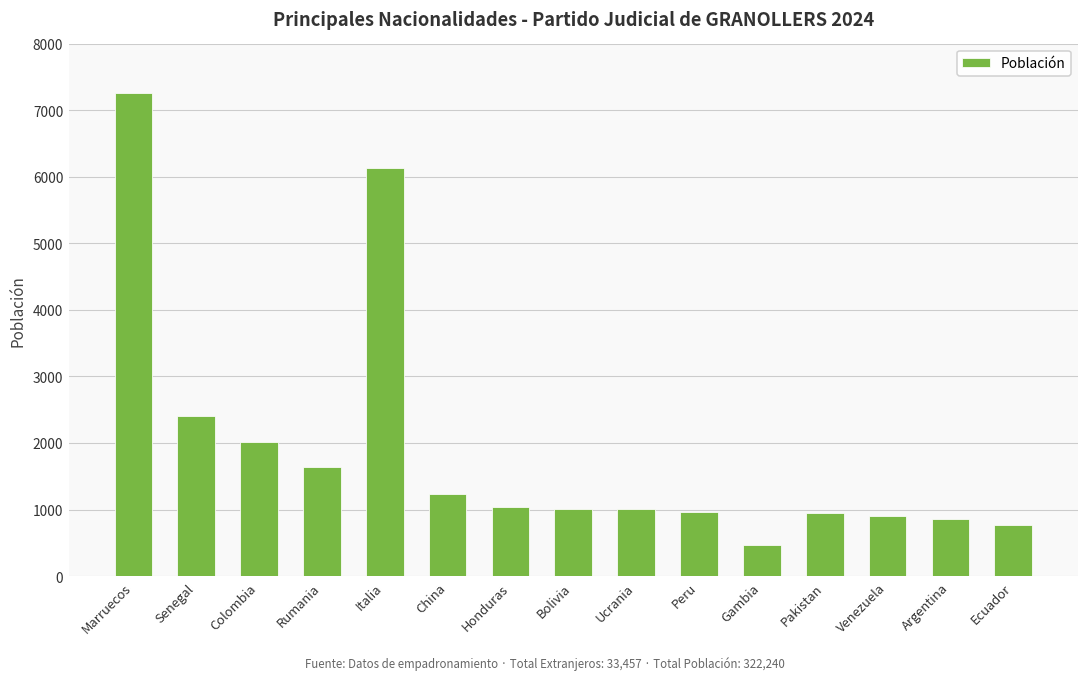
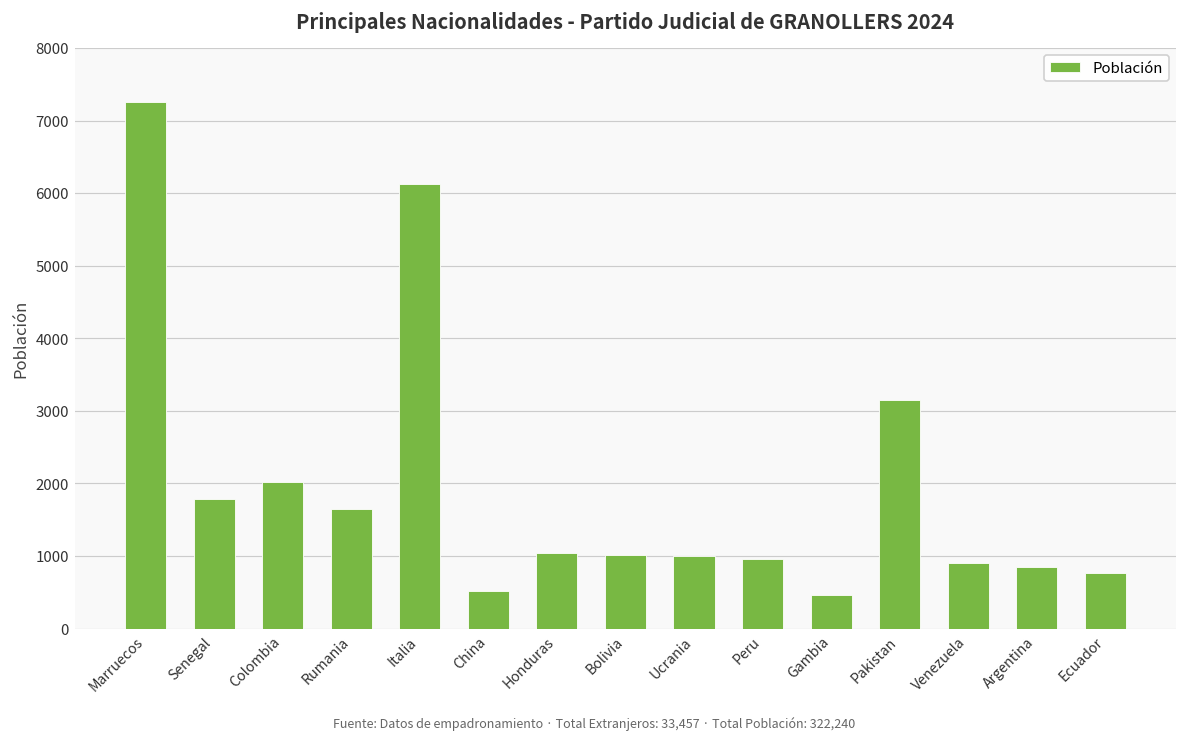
  {
    "Marruecos": 7300,
-   "Senegal": 2400,
+   "Senegal": 1800,
    "Colombia": 2000,
    "Rumania": 1600,
    "Italia": 6100,
-   "China": 1200,
+   "China": 500,
    "Honduras": 1000,
    "Bolivia": 1000,
    "Ucrania": 1000,
    "Peru": 1000,
    "Gambia": 500,
-   "Pakistan": 900,
+   "Pakistan": 3200,
    "Venezuela": 900,
    "Argentina": 900,
    "Ecuador": 800
  }
